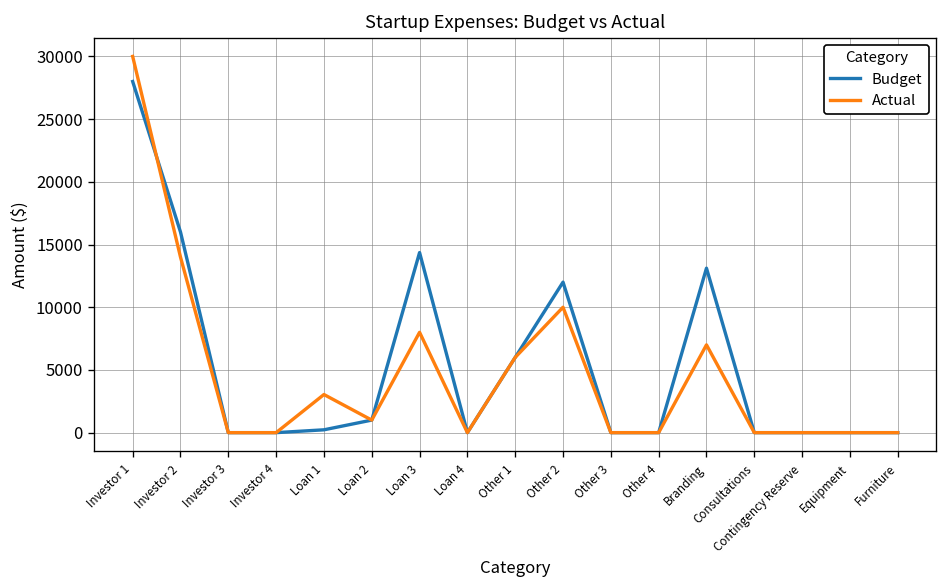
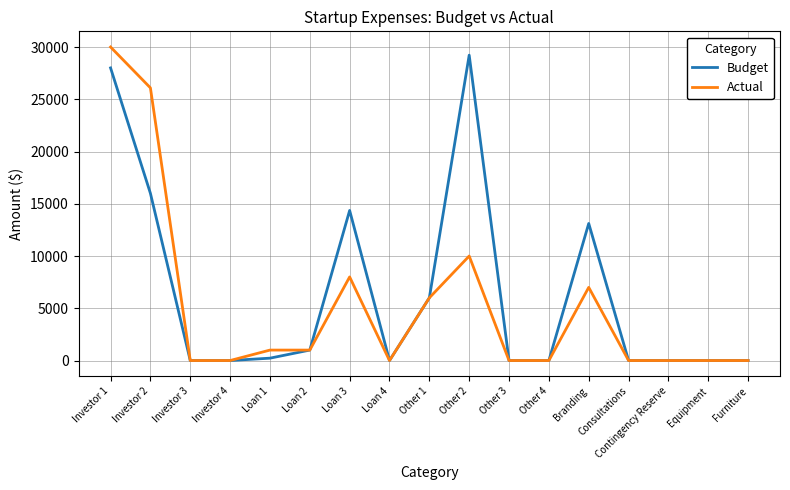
  {
    "Budget": {
      "Investor 1": 28000,
      "Investor 2": 16000,
      "Loan 1": 200,
      "Loan 3": 14400,
-     "Other 2": 12000,
+     "Other 2": 29200,
      "Branding": 13100
    },
    "Actual": {
      "Investor 1": 30000,
-     "Investor 2": 14000,
-     "Loan 1": 3000,
+     "Investor 2": 26100,
+     "Loan 1": 1000,
      "Loan 3": 8000,
      "Other 2": 10000,
      "Branding": 7000
    }
  }
